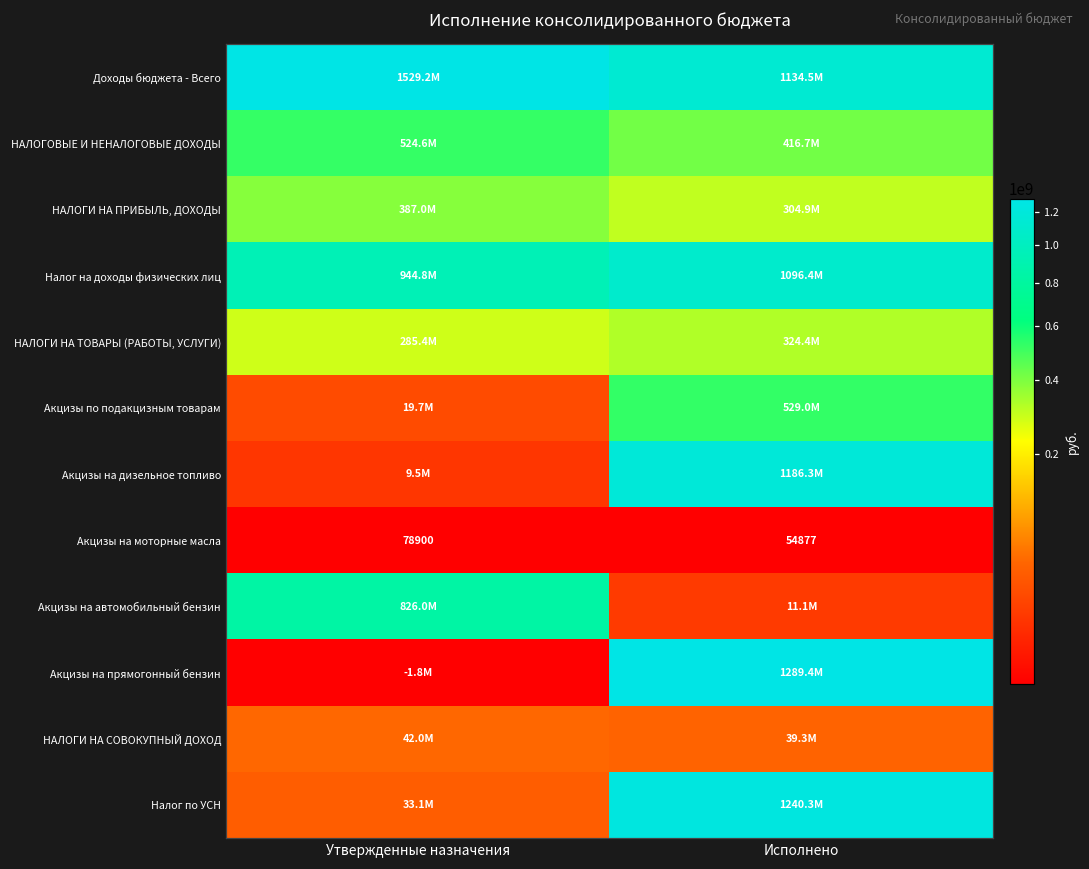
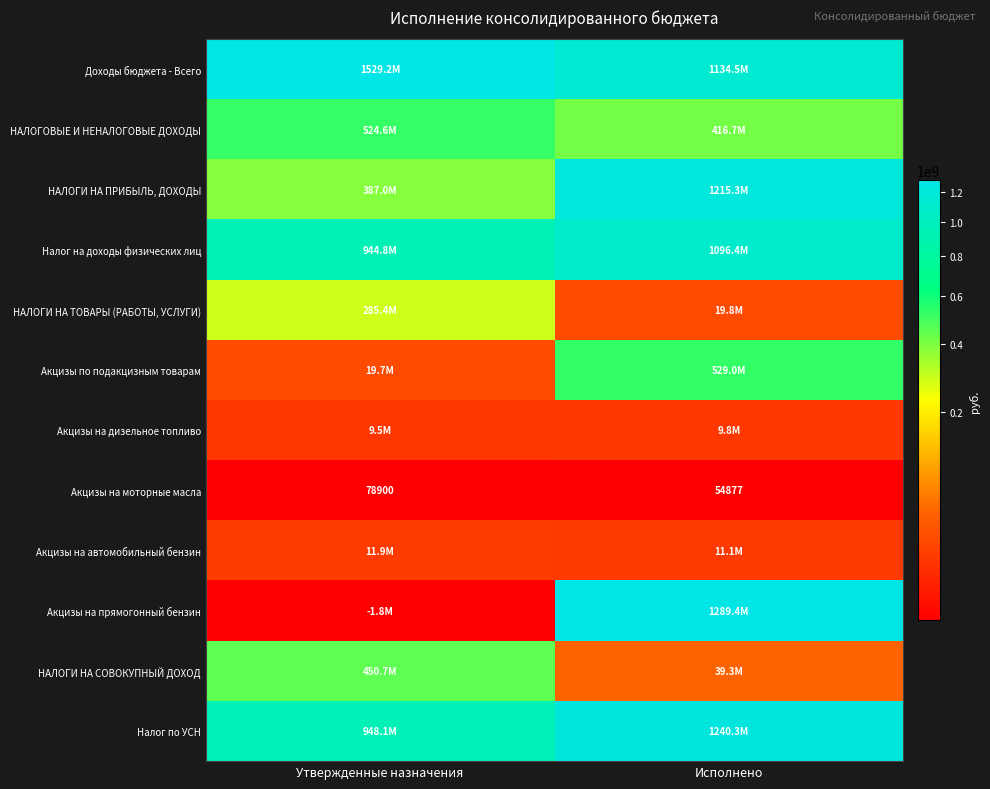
  {
    "Доходы бюджета - Всего": {
      "Утвержденные назначения": "1529.2M",
      "Исполнено": "1134.5M"
    },
    "НАЛОГОВЫЕ И НЕНАЛОГОВЫЕ ДОХОДЫ": {
      "Утвержденные назначения": "524.6M",
      "Исполнено": "416.7M"
    },
    "НАЛОГИ НА ПРИБЫЛЬ, ДОХОДЫ": {
      "Утвержденные назначения": "387.0M",
-     "Исполнено": "304.9M"
+     "Исполнено": "1215.3M"
    },
    "Налог на доходы физических лиц": {
      "Утвержденные назначения": "944.8M",
      "Исполнено": "1096.4M"
    },
    "НАЛОГИ НА ТОВАРЫ (РАБОТЫ, УСЛУГИ)": {
      "Утвержденные назначения": "285.4M",
-     "Исполнено": "324.4M"
+     "Исполнено": "19.8M"
    },
    "Акцизы по подакцизным товарам": {
      "Утвержденные назначения": "19.7M",
      "Исполнено": "529.0M"
    },
    "Акцизы на дизельное топливо": {
      "Утвержденные назначения": "9.5M",
-     "Исполнено": "1186.3M"
+     "Исполнено": "9.8M"
    },
    "Акцизы на моторные масла": {
      "Утвержденные назначения": "78900",
      "Исполнено": "54877"
    },
    "Акцизы на автомобильный бензин": {
-     "Утвержденные назначения": "826.0M",
+     "Утвержденные назначения": "11.9M",
      "Исполнено": "11.1M"
    },
    "Акцизы на прямогонный бензин": {
      "Утвержденные назначения": "-1.8M",
      "Исполнено": "1289.4M"
    },
    "НАЛОГИ НА СОВОКУПНЫЙ ДОХОД": {
-     "Утвержденные назначения": "42.0M",
+     "Утвержденные назначения": "450.7M",
      "Исполнено": "39.3M"
    },
    "Налог по УСН": {
-     "Утвержденные назначения": "33.1M",
+     "Утвержденные назначения": "948.1M",
      "Исполнено": "1240.3M"
    }
  }
